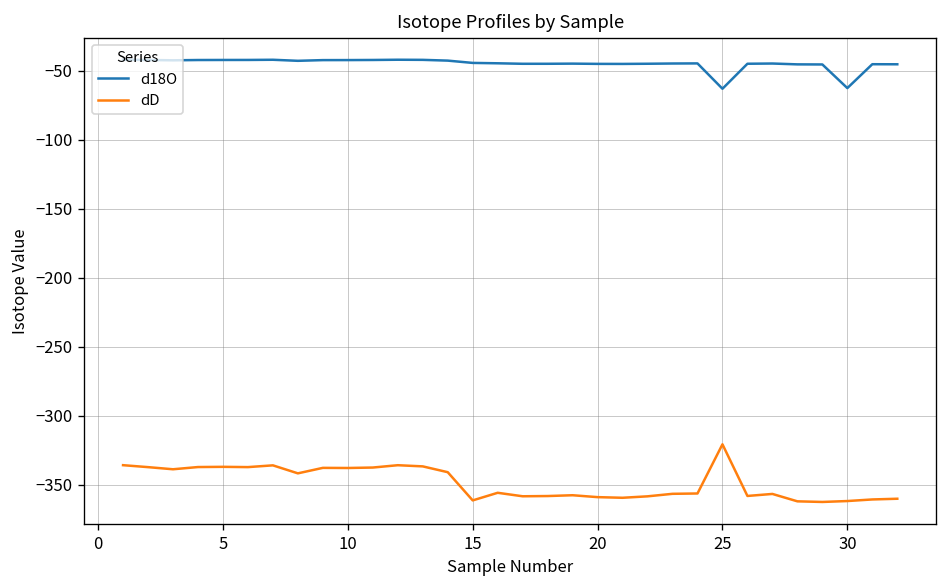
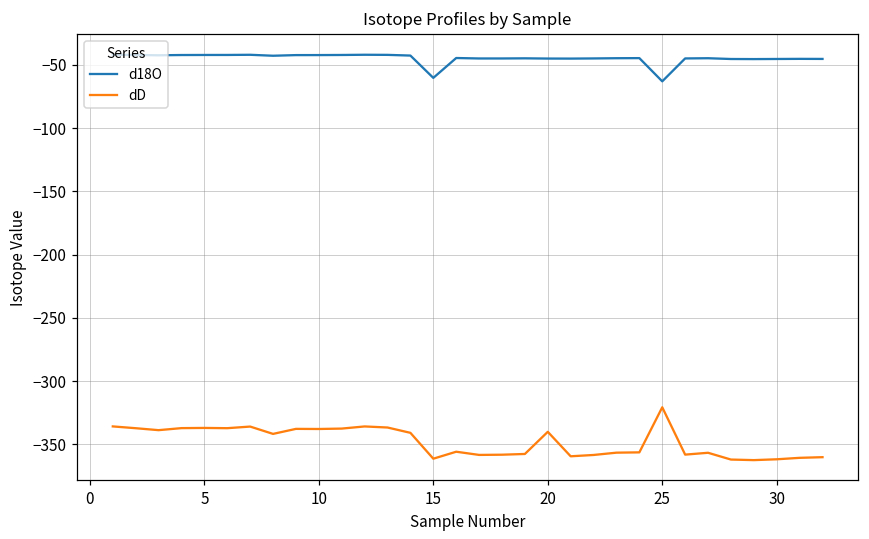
  {
    "d18O": {
      "5": -42,
      "10": -42,
-     "15": -44,
+     "15": -60,
      "20": -45,
      "25": -63,
-     "30": -63
+     "30": -45
    },
    "dD": {
      "5": -337,
      "10": -338,
      "15": -361,
-     "20": -359,
+     "20": -340,
      "25": -321,
      "30": -362
    }
  }
